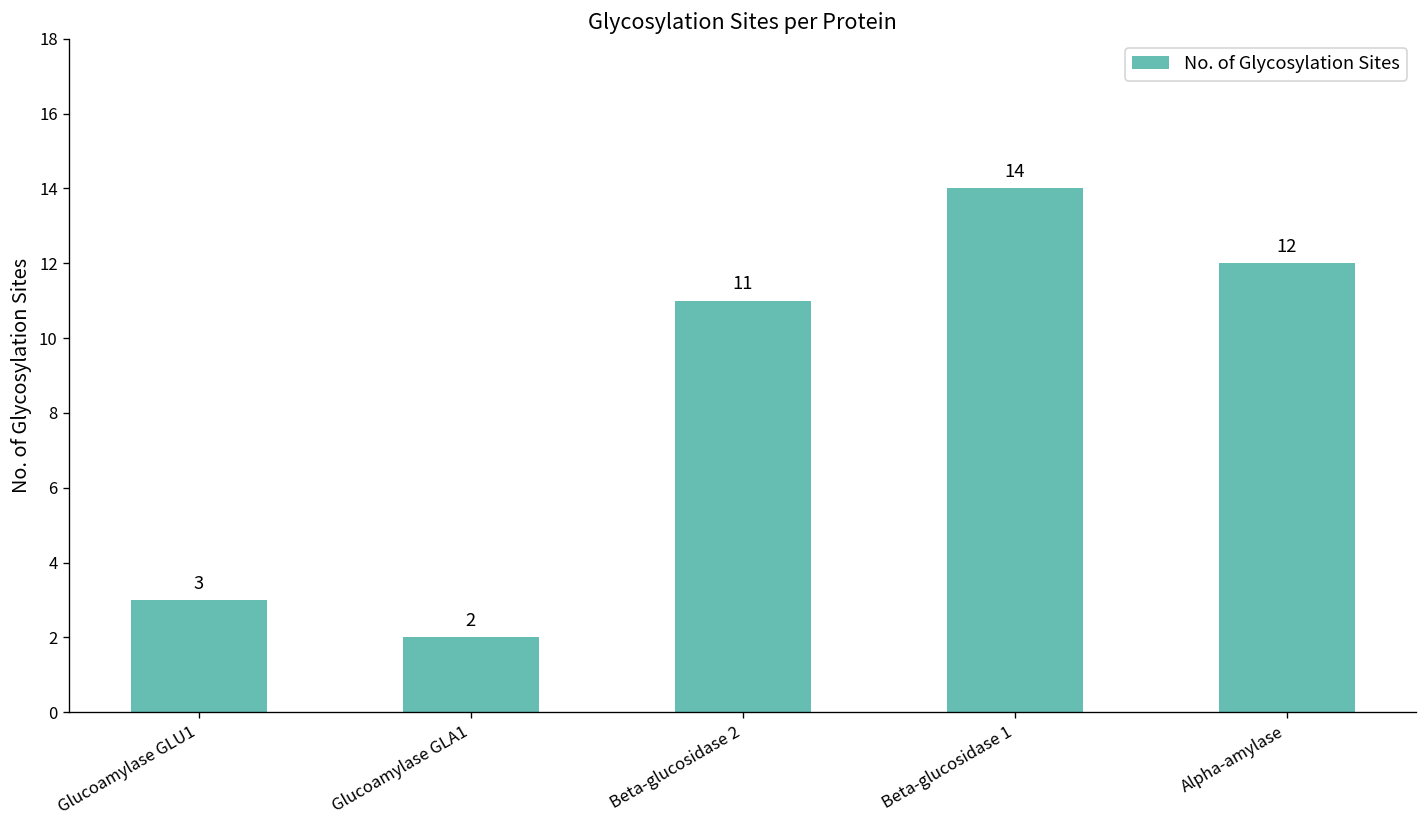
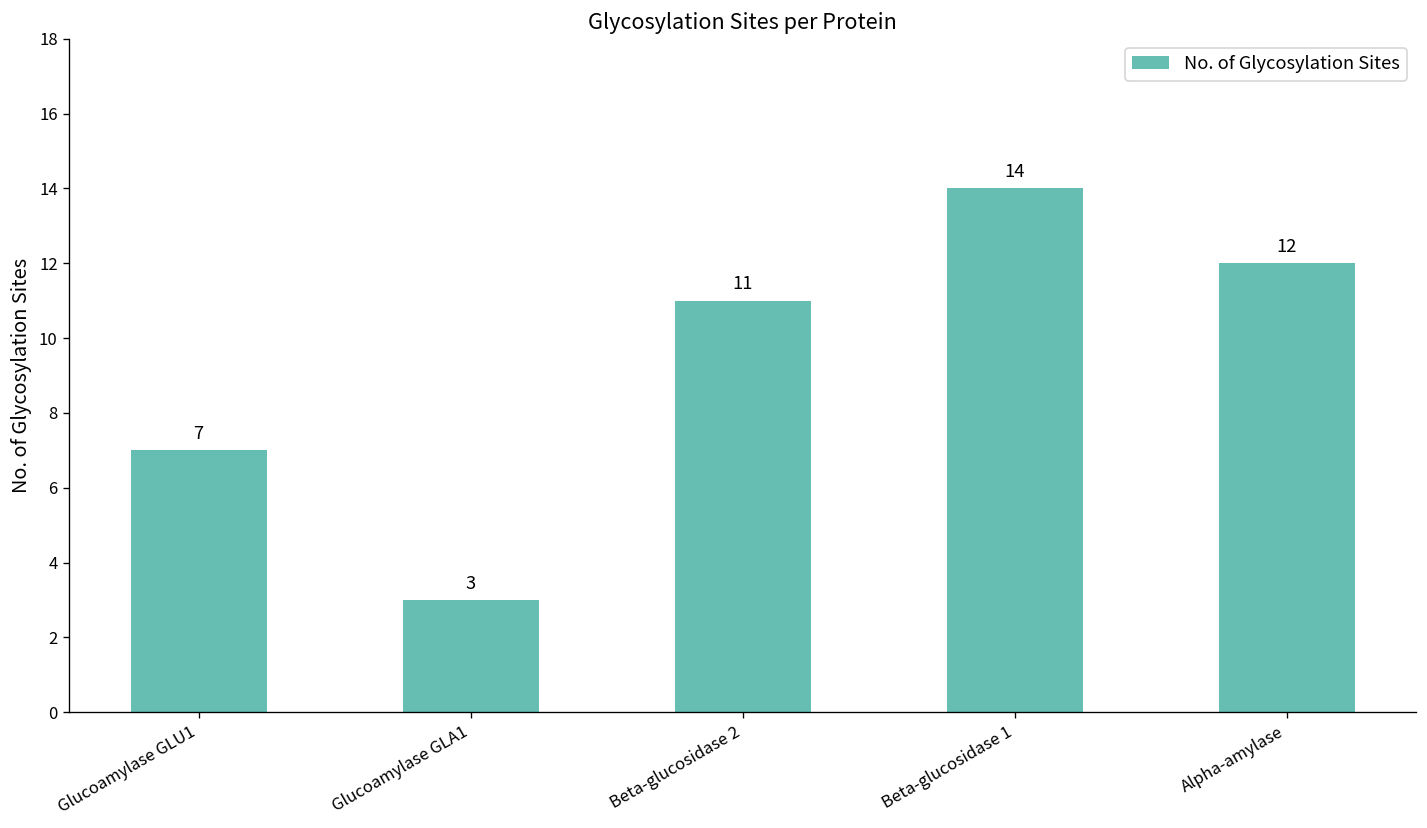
  {
-   "Glucoamylase GLU1": 3,
-   "Glucoamylase GLA1": 2,
+   "Glucoamylase GLU1": 7,
+   "Glucoamylase GLA1": 3,
    "Beta-glucosidase 2": 11,
    "Beta-glucosidase 1": 14,
    "Alpha-amylase": 12
  }
